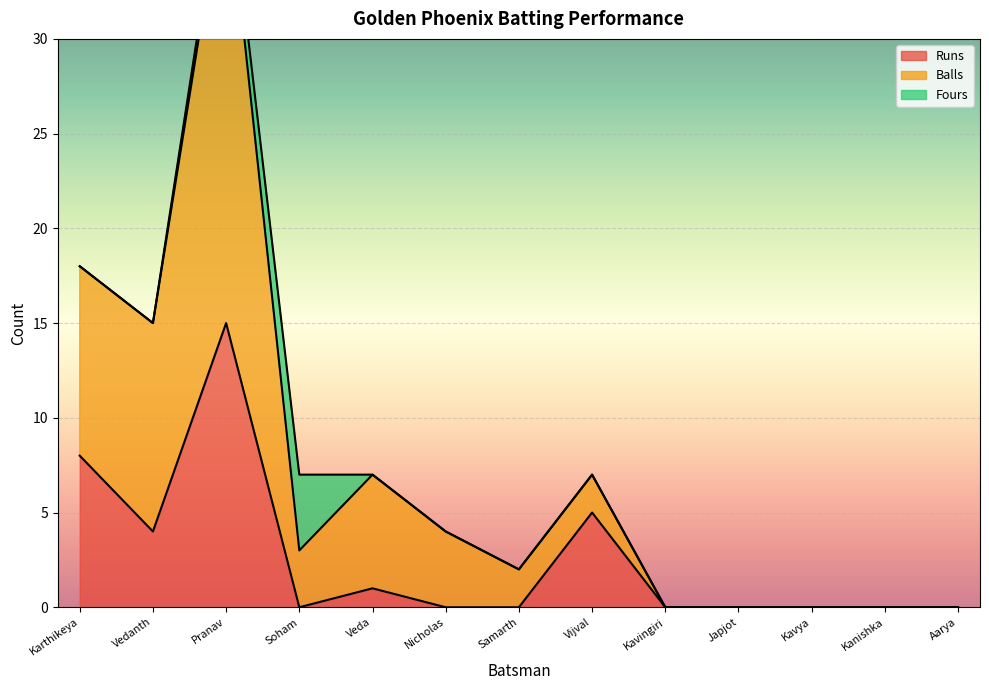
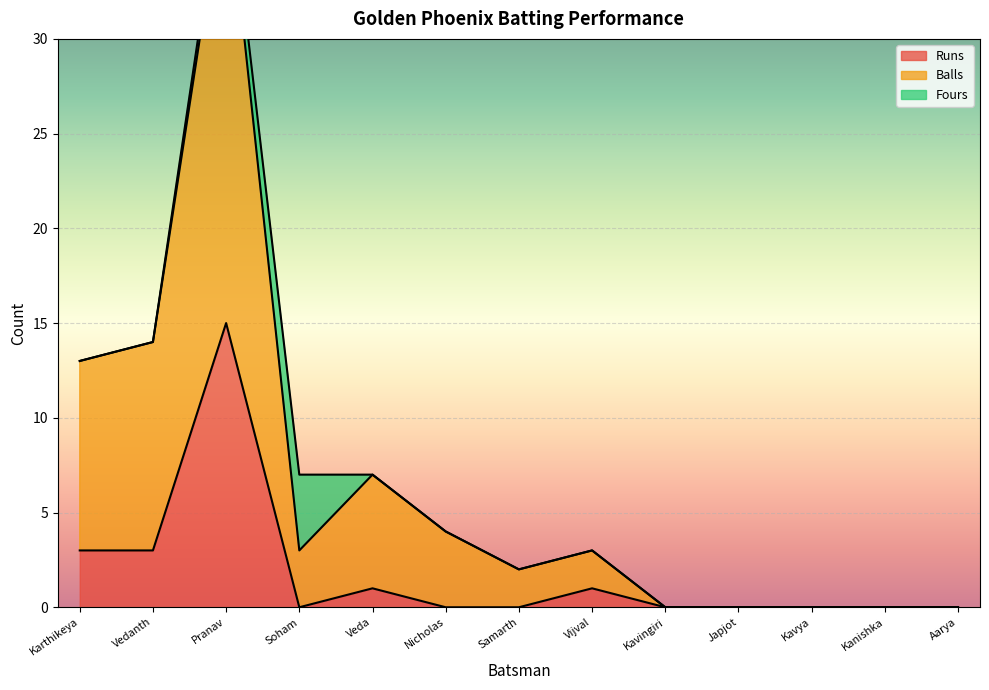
  {
    "Runs": {
-     "Karthikeya": 8,
-     "Vedanth": 4,
+     "Karthikeya": 3,
+     "Vedanth": 3,
      "Pranav": 15,
      "Soham": 0,
      "Veda": 1,
      "Nicholas": 0,
      "Samarth": 0,
-     "Vijval": 5
+     "Vijval": 1
    },
    "Balls": {
      "Soham": 3
    },
    "Fours": {
      "Soham": 4
    }
  }
